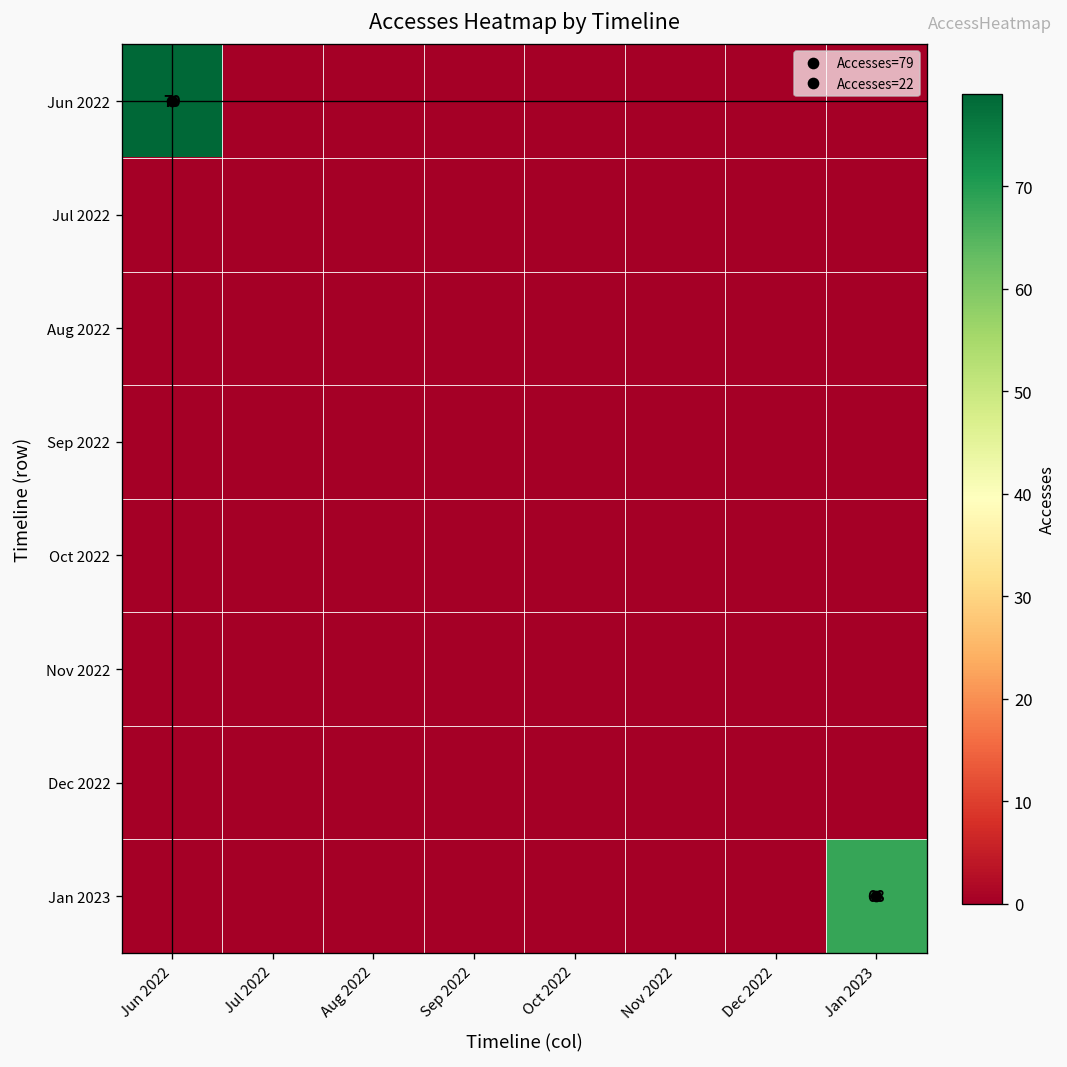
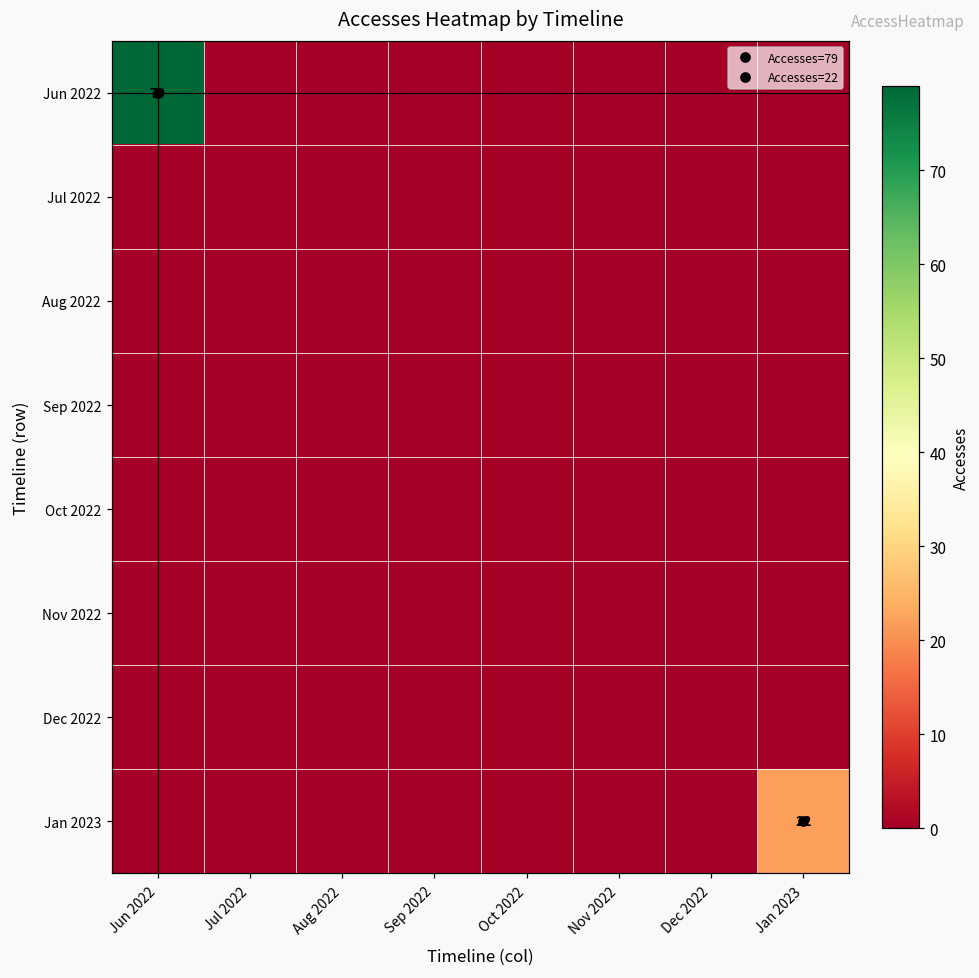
  {
    "Jan 2023": {
-     "Jan 2023": 68
+     "Jan 2023": 22
    }
  }
